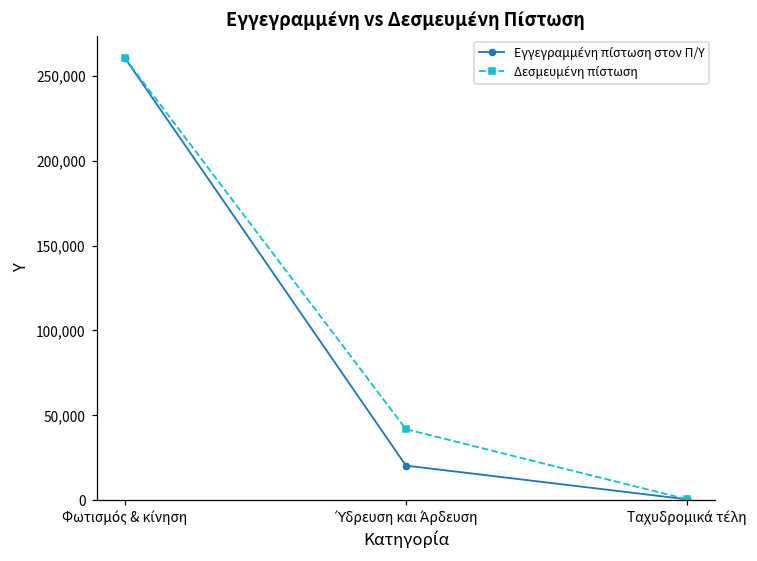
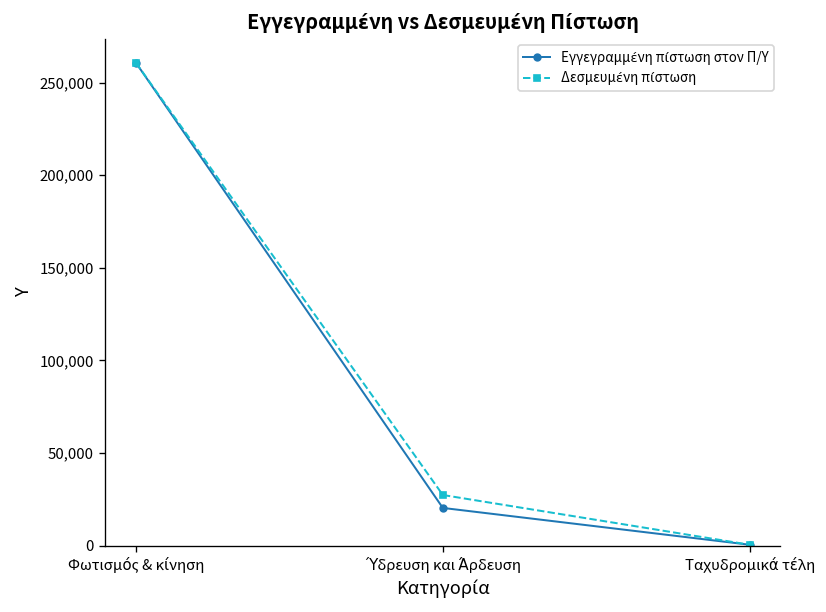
  {
    "Εγγεγραμμένη πίστωση στον Π/Υ": {
      "Ύδρευση και Άρδευση": "20,000"
    },
    "Δεσμευμένη πίστωση": {
-     "Ύδρευση και Άρδευση": "42,000"
+     "Ύδρευση και Άρδευση": "27,000"
    }
  }
